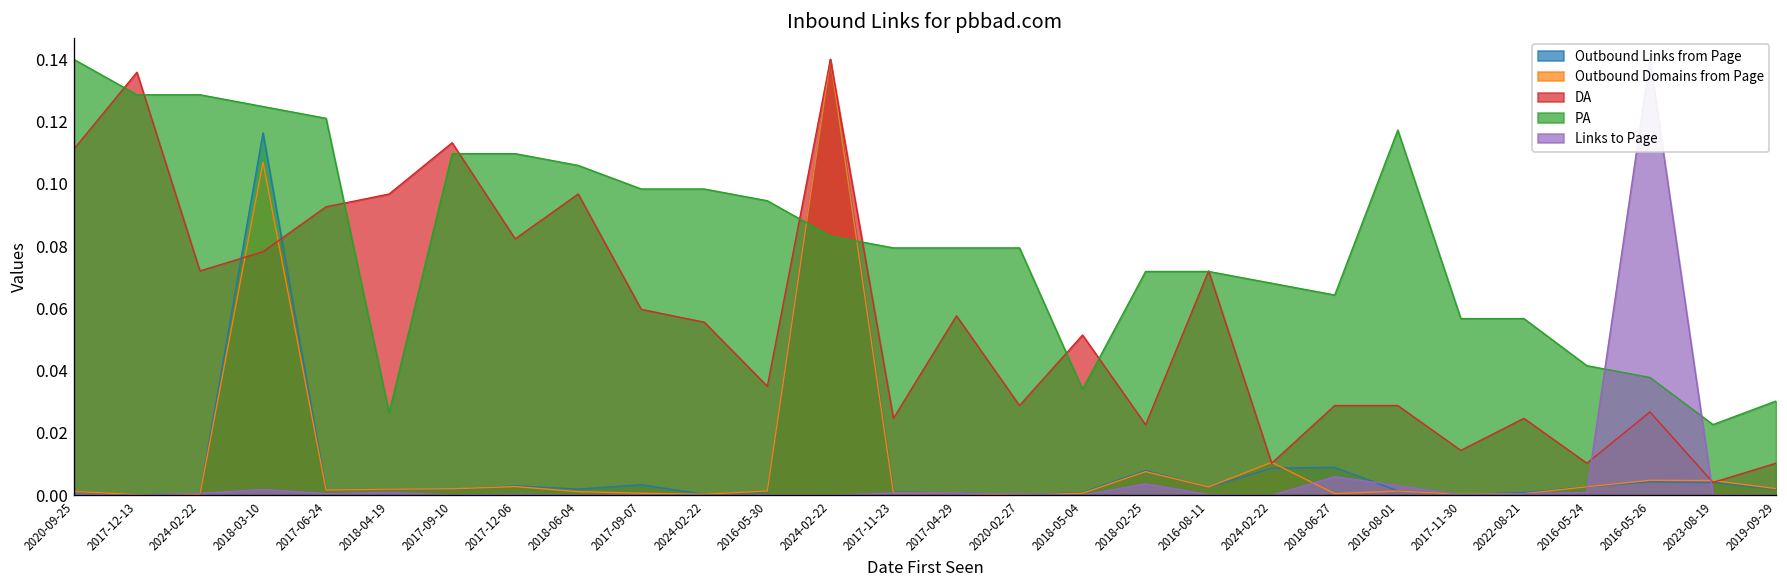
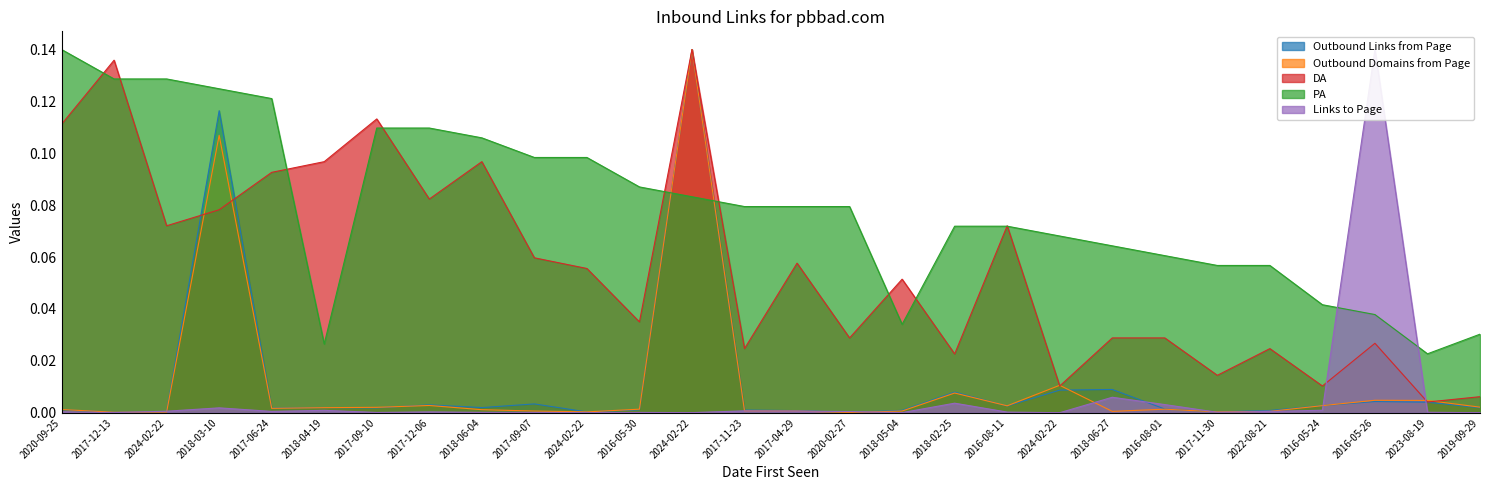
  {
    "Outbound Links from Page": {
      "2018-03-10": 0.116,
      "2017-09-07": 0.003,
      "2018-06-27": 0.009
    },
    "Outbound Domains from Page": {
      "2018-03-10": 0.107,
      "2018-06-27": 0.001
    },
    "DA": {
      "2020-09-25": 0.111,
      "2017-12-13": 0.136,
      "2018-03-10": 0.078,
      "2017-06-24": 0.093,
      "2018-04-19": 0.097,
      "2017-09-10": 0.113,
      "2017-12-06": 0.082,
      "2018-06-04": 0.097,
      "2017-09-07": 0.060,
      "2016-05-30": 0.035,
      "2017-11-23": 0.025,
      "2017-04-29": 0.058,
      "2020-02-27": 0.029,
      "2018-05-04": 0.051,
      "2018-02-25": 0.023,
      "2018-06-27": 0.029,
      "2016-08-01": 0.029,
      "2017-11-30": 0.014,
      "2022-08-21": 0.025,
      "2016-05-24": 0.010,
      "2016-05-26": 0.027,
-     "2019-09-29": 0.010
+     "2019-09-29": 0.006
    },
    "PA": {
      "2020-09-25": 0.140,
      "2017-12-13": 0.129,
      "2018-03-10": 0.125,
      "2017-06-24": 0.121,
      "2018-04-19": 0.026,
      "2017-09-10": 0.110,
      "2017-12-06": 0.110,
      "2018-06-04": 0.106,
      "2017-09-07": 0.098,
-     "2016-05-30": 0.095,
+     "2016-05-30": 0.087,
      "2017-11-23": 0.079,
      "2017-04-29": 0.079,
      "2020-02-27": 0.079,
      "2018-05-04": 0.034,
      "2018-02-25": 0.072,
      "2018-06-27": 0.064,
-     "2016-08-01": 0.117,
+     "2016-08-01": 0.061,
      "2017-11-30": 0.057,
      "2022-08-21": 0.057,
      "2016-05-24": 0.042,
      "2016-05-26": 0.038,
      "2023-08-19": 0.023,
      "2019-09-29": 0.030
    },
    "Links to Page": {
      "2018-03-10": 0.002,
      "2017-06-24": 0.001,
      "2018-04-19": 0.001,
      "2017-09-10": 0.000,
      "2017-12-06": 0.000,
      "2018-06-04": 0.000,
      "2016-05-30": 0.000,
      "2018-02-25": 0.004,
      "2016-08-11": 0.000,
      "2018-06-27": 0.006,
      "2016-08-01": 0.003,
      "2016-05-24": 0.001,
      "2023-08-19": 0.000,
      "2019-09-29": 0.000
    }
  }
